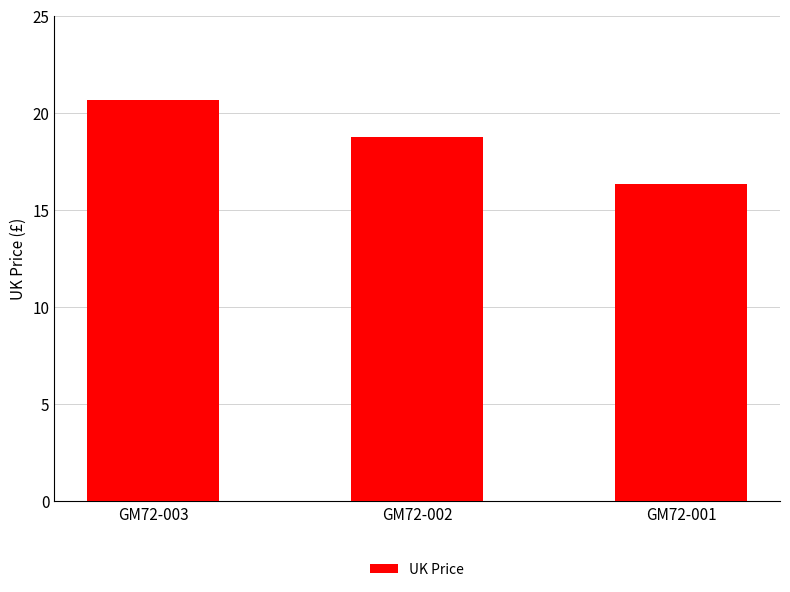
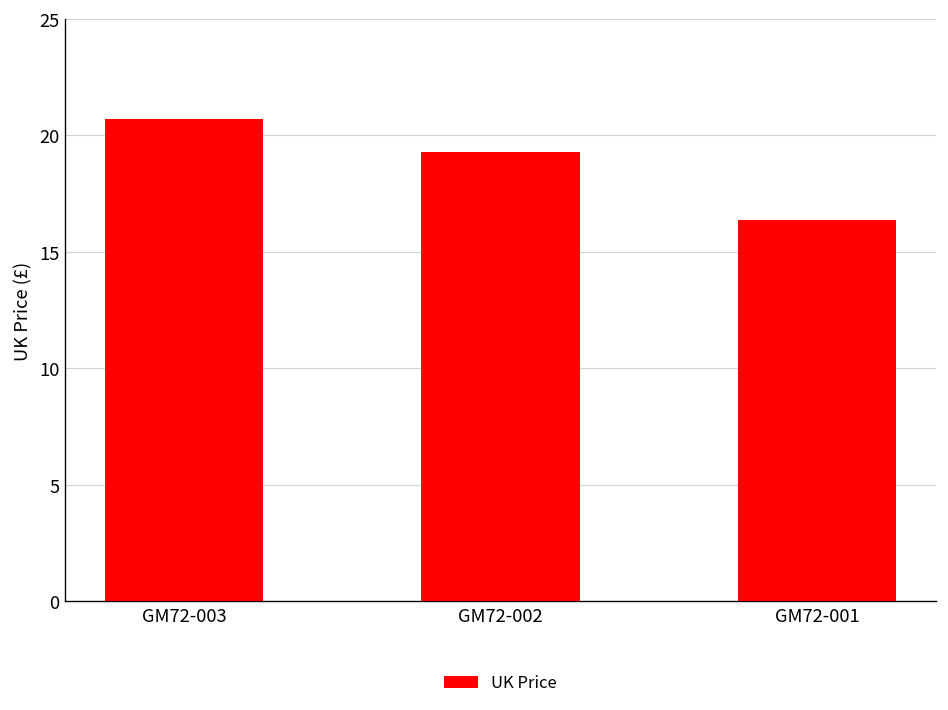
  {
    "GM72-003": 20.7,
-   "GM72-002": 18.8,
+   "GM72-002": 19.3,
    "GM72-001": 16.4
  }
